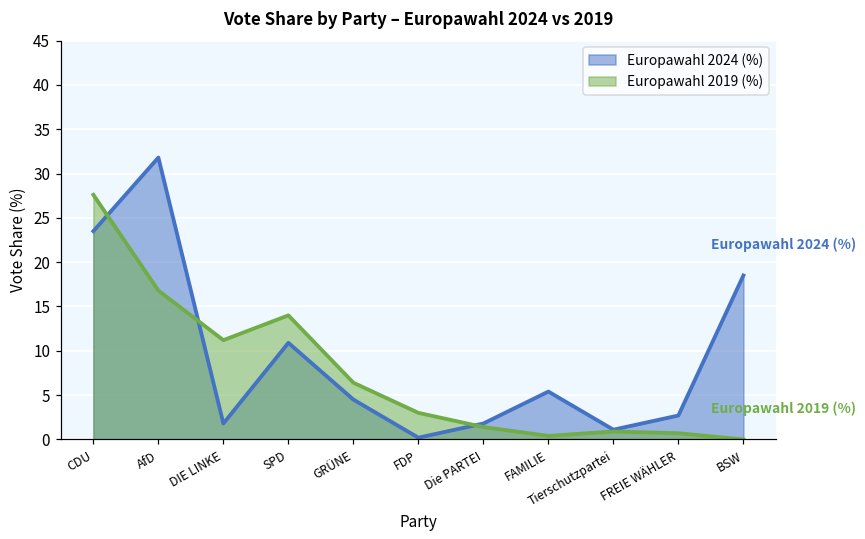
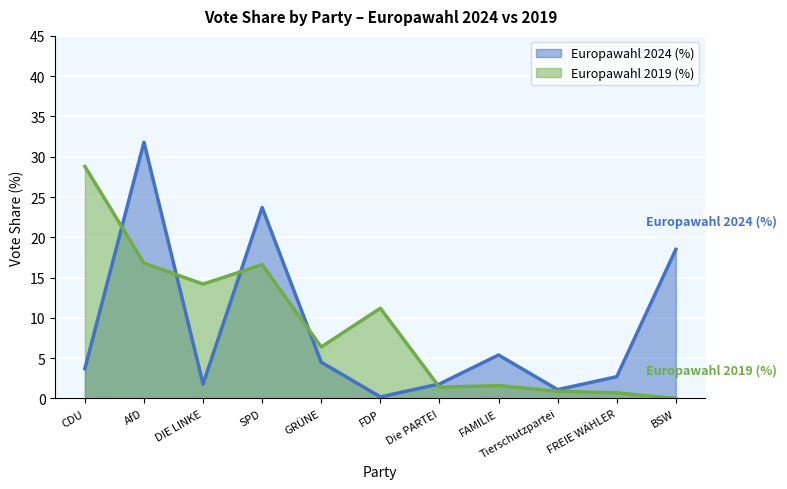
  {
    "Europawahl 2024 (%)": {
-     "CDU": 24,
+     "CDU": 4,
      "AfD": 32,
      "DIE LINKE": 2,
-     "SPD": 11,
+     "SPD": 24,
      "GRÜNE": 5,
      "FDP": 0,
      "Die PARTEI": 2,
      "FAMILIE": 5,
      "FREIE WÄHLER": 3
    },
    "Europawahl 2019 (%)": {
-     "CDU": 28,
+     "CDU": 29,
      "AfD": 17,
-     "DIE LINKE": 11,
-     "SPD": 14,
+     "DIE LINKE": 14,
+     "SPD": 17,
      "GRÜNE": 6,
-     "FDP": 3,
+     "FDP": 11,
      "Die PARTEI": 1,
-     "FAMILIE": 0,
+     "FAMILIE": 2,
      "FREIE WÄHLER": 1
    }
  }
